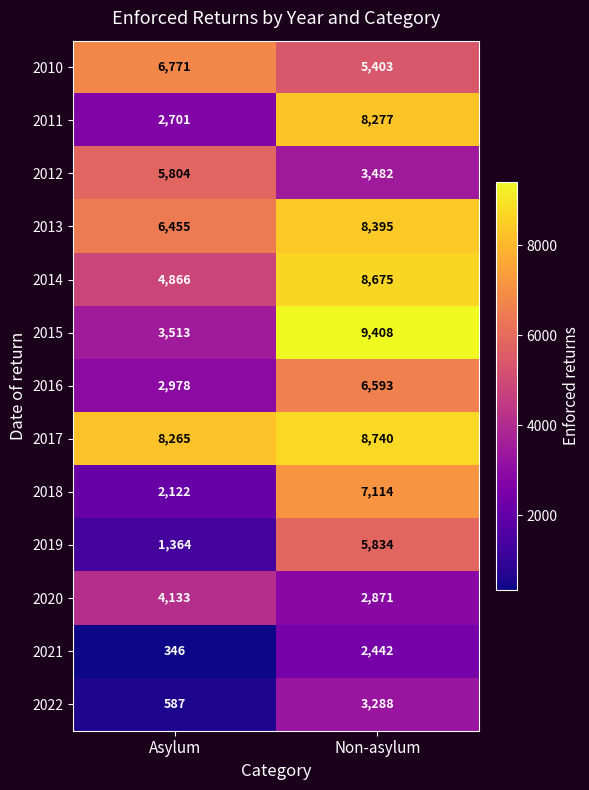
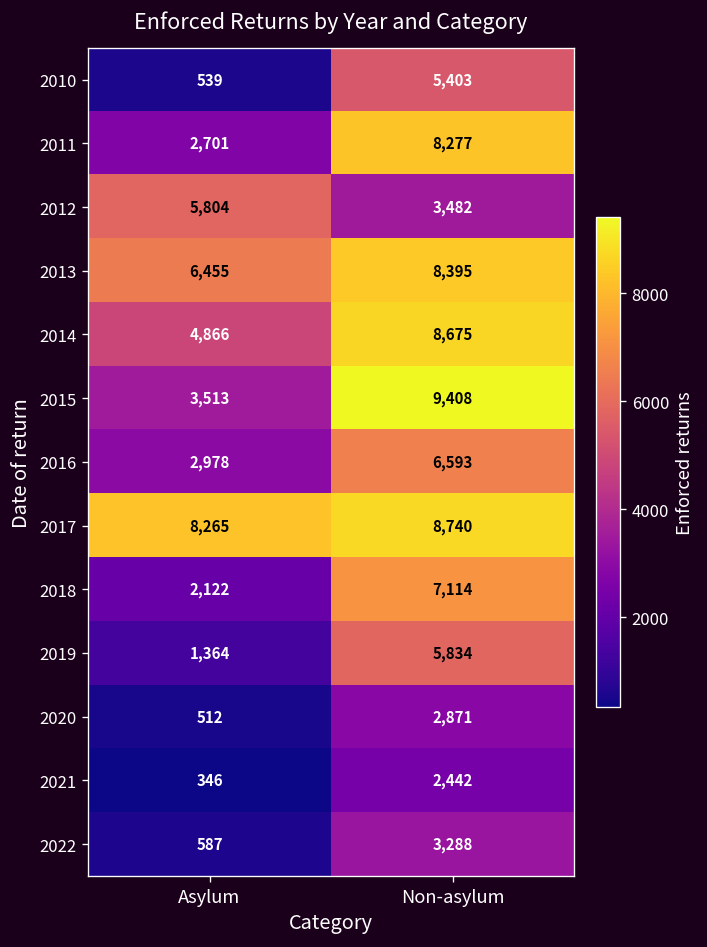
  {
    "2010": {
-     "Asylum": "6,771",
+     "Asylum": "539",
      "Non-asylum": "5,403"
    },
    "2011": {
      "Asylum": "2,701",
      "Non-asylum": "8,277"
    },
    "2012": {
      "Asylum": "5,804",
      "Non-asylum": "3,482"
    },
    "2013": {
      "Asylum": "6,455",
      "Non-asylum": "8,395"
    },
    "2014": {
      "Asylum": "4,866",
      "Non-asylum": "8,675"
    },
    "2015": {
      "Asylum": "3,513",
      "Non-asylum": "9,408"
    },
    "2016": {
      "Asylum": "2,978",
      "Non-asylum": "6,593"
    },
    "2017": {
      "Asylum": "8,265",
      "Non-asylum": "8,740"
    },
    "2018": {
      "Asylum": "2,122",
      "Non-asylum": "7,114"
    },
    "2019": {
      "Asylum": "1,364",
      "Non-asylum": "5,834"
    },
    "2020": {
-     "Asylum": "4,133",
+     "Asylum": "512",
      "Non-asylum": "2,871"
    },
    "2021": {
      "Asylum": "346",
      "Non-asylum": "2,442"
    },
    "2022": {
      "Asylum": "587",
      "Non-asylum": "3,288"
    }
  }
